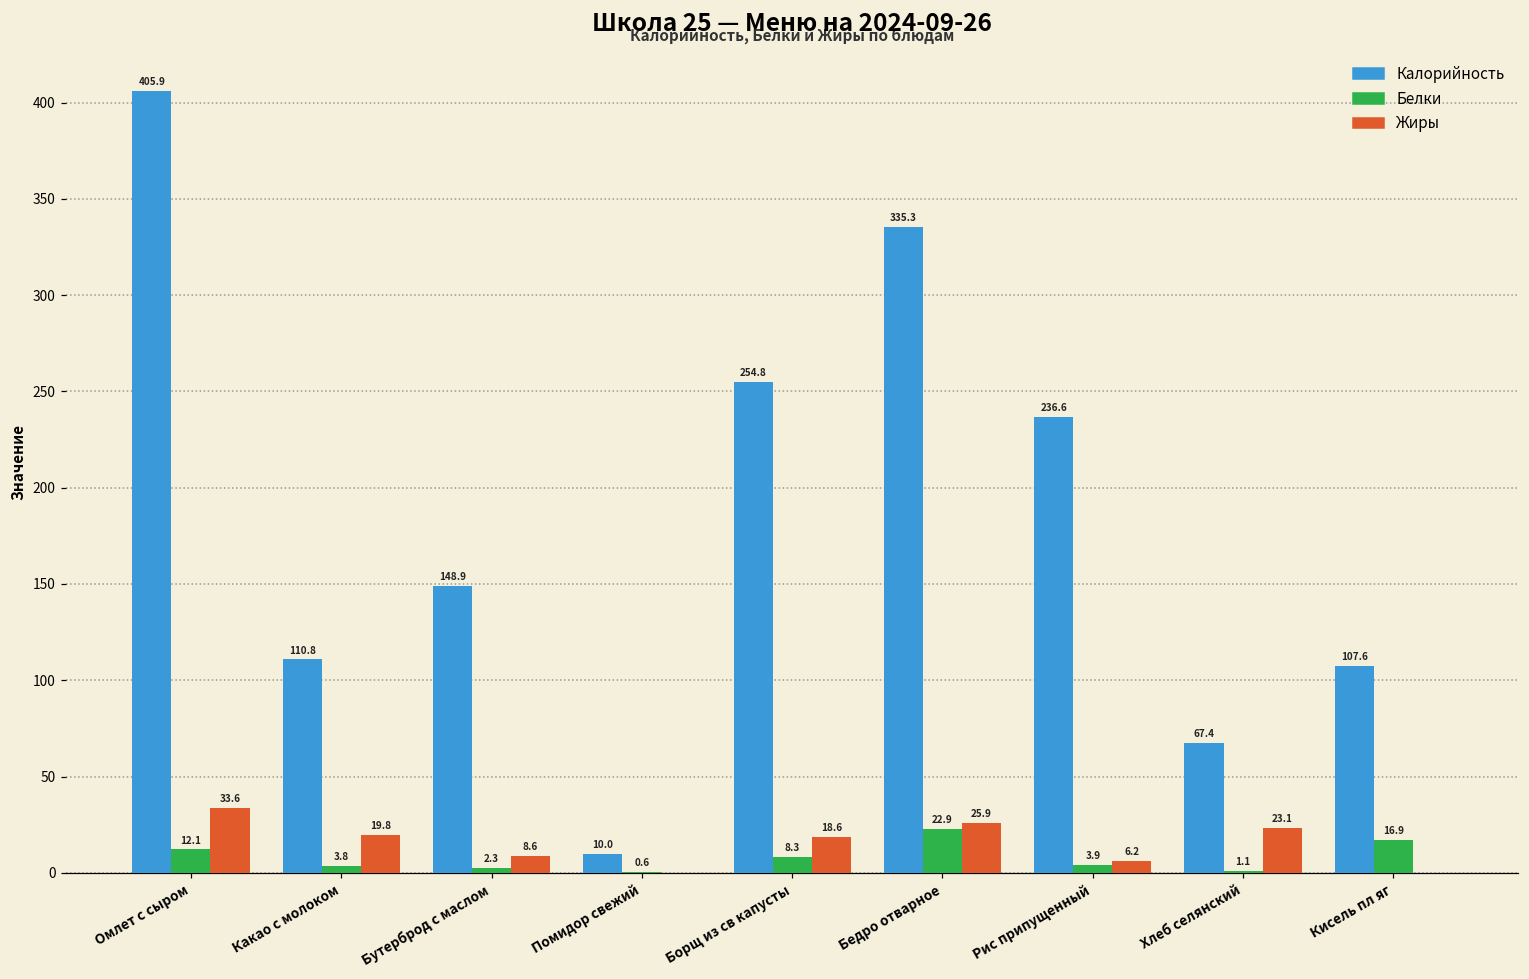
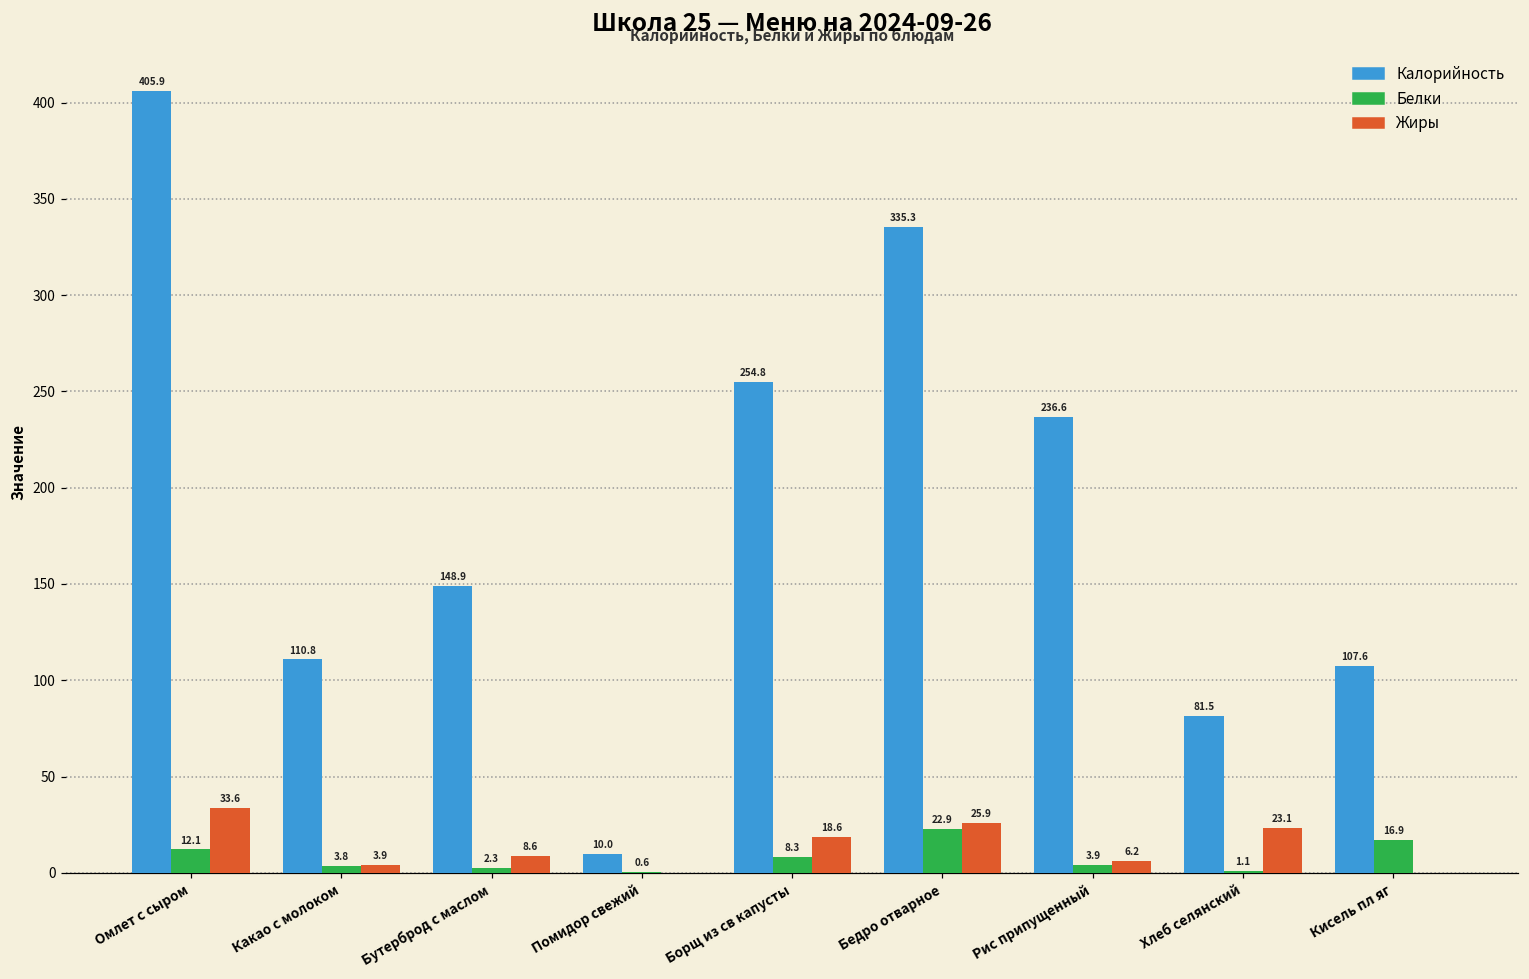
  {
    "Калорийность": {
      "Омлет с сыром": 405.9,
      "Какао с молоком": 110.8,
      "Бутерброд с маслом": 148.9,
      "Помидор свежий": 10.0,
      "Борщ из св капусты": 254.8,
      "Бедро отварное": 335.3,
      "Рис припущенный": 236.6,
-     "Хлеб селянский": 67.4,
+     "Хлеб селянский": 81.5,
      "Кисель пл яг": 107.6
    },
    "Белки": {
      "Омлет с сыром": 12.1,
      "Какао с молоком": 3.8,
      "Бутерброд с маслом": 2.3,
      "Помидор свежий": 0.6,
      "Борщ из св капусты": 8.3,
      "Бедро отварное": 22.9,
      "Рис припущенный": 3.9,
      "Хлеб селянский": 1.1,
      "Кисель пл яг": 16.9
    },
    "Жиры": {
      "Омлет с сыром": 33.6,
-     "Какао с молоком": 19.8,
+     "Какао с молоком": 3.9,
      "Бутерброд с маслом": 8.6,
      "Борщ из св капусты": 18.6,
      "Бедро отварное": 25.9,
      "Рис припущенный": 6.2,
      "Хлеб селянский": 23.1
    }
  }
